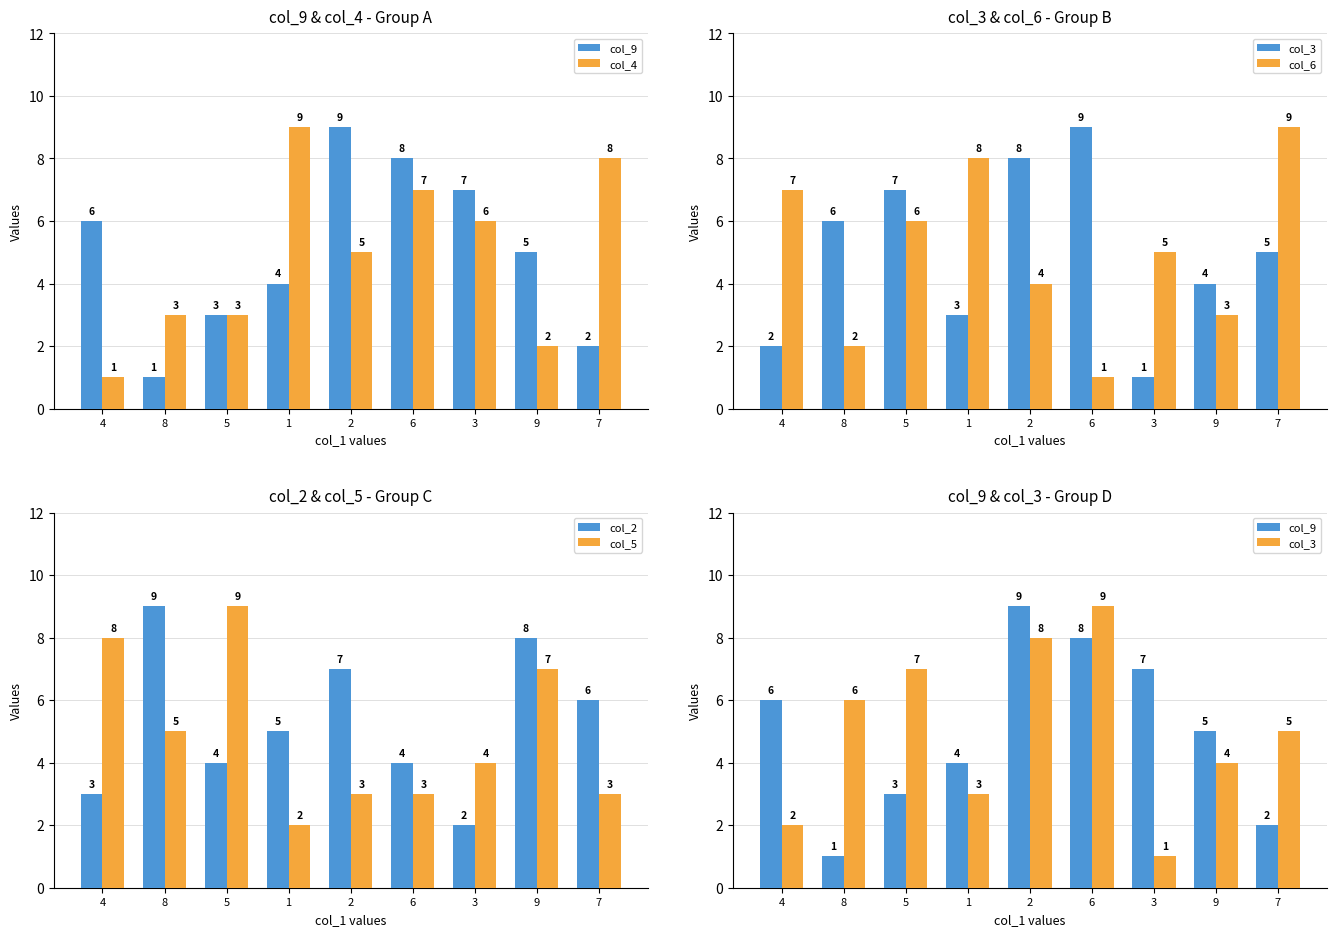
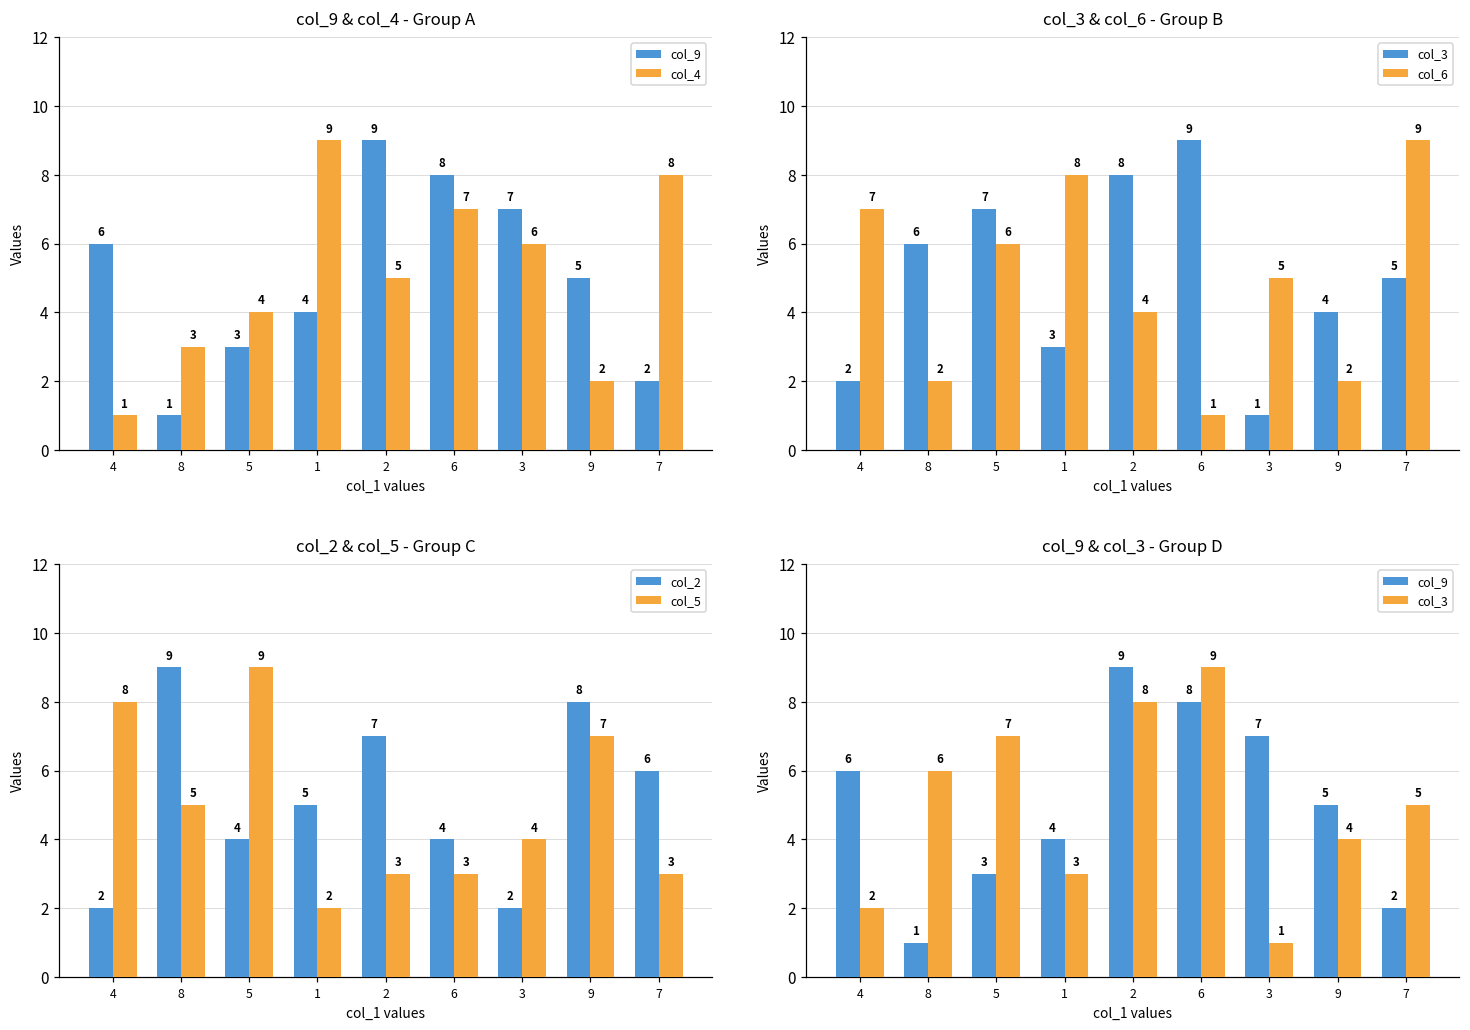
  {
    "col_9 & col_4 - Group A": {
      "col_9": {
        "4": 6,
        "8": 1,
        "5": 3,
        "1": 4,
        "2": 9,
        "6": 8,
        "3": 7,
        "9": 5,
        "7": 2
      },
      "col_4": {
        "4": 1,
        "8": 3,
-       "5": 3,
+       "5": 4,
        "1": 9,
        "2": 5,
        "6": 7,
        "3": 6,
        "9": 2,
        "7": 8
      }
    },
    "col_3 & col_6 - Group B": {
      "col_6": {
        "4": 7,
        "8": 2,
        "5": 6,
        "1": 8,
        "2": 4,
        "6": 1,
        "3": 5,
-       "9": 3,
+       "9": 2,
        "7": 9
      }
    },
    "col_2 & col_5 - Group C": {
      "col_2": {
-       "4": 3,
+       "4": 2,
        "8": 9,
        "5": 4,
        "1": 5,
        "2": 7,
        "6": 4,
        "3": 2,
        "9": 8,
        "7": 6
      },
      "col_5": {
        "4": 8,
        "8": 5,
        "5": 9,
        "1": 2,
        "2": 3,
        "6": 3,
        "3": 4,
        "9": 7,
        "7": 3
      }
    },
    "col_9 & col_3 - Group D": {
      "col_9": {
        "4": 6,
        "8": 1,
        "5": 3,
        "1": 4,
        "2": 9,
        "6": 8,
        "3": 7,
        "9": 5,
        "7": 2
      },
      "col_3": {
        "4": 2,
        "8": 6,
        "5": 7,
        "1": 3,
        "2": 8,
        "6": 9,
        "3": 1,
        "9": 4,
        "7": 5
      }
    }
  }
